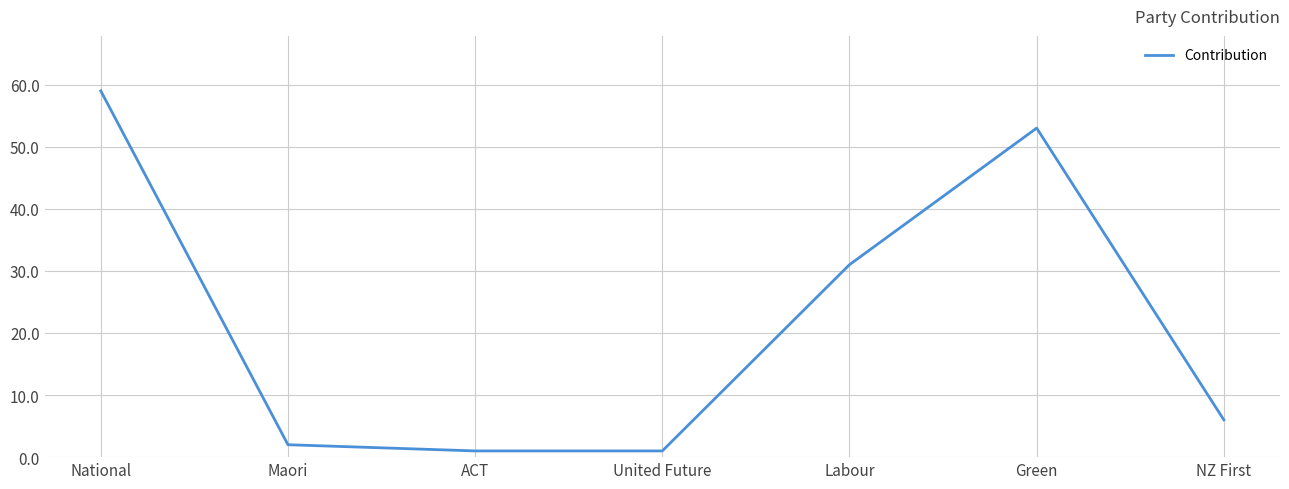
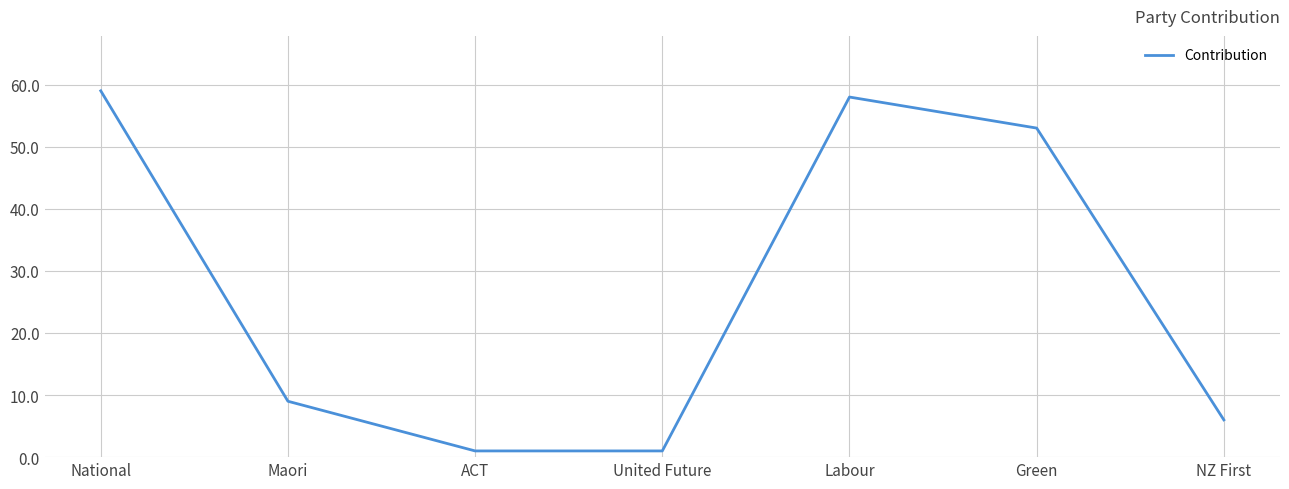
  {
    "National": 59,
-   "Maori": 2,
+   "Maori": 9,
    "ACT": 1,
    "United Future": 1,
-   "Labour": 31,
+   "Labour": 58,
    "Green": 53,
    "NZ First": 6
  }
